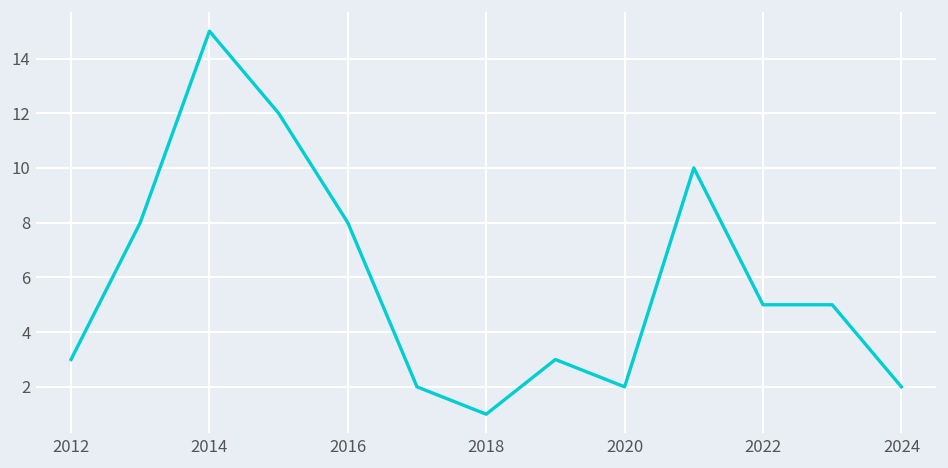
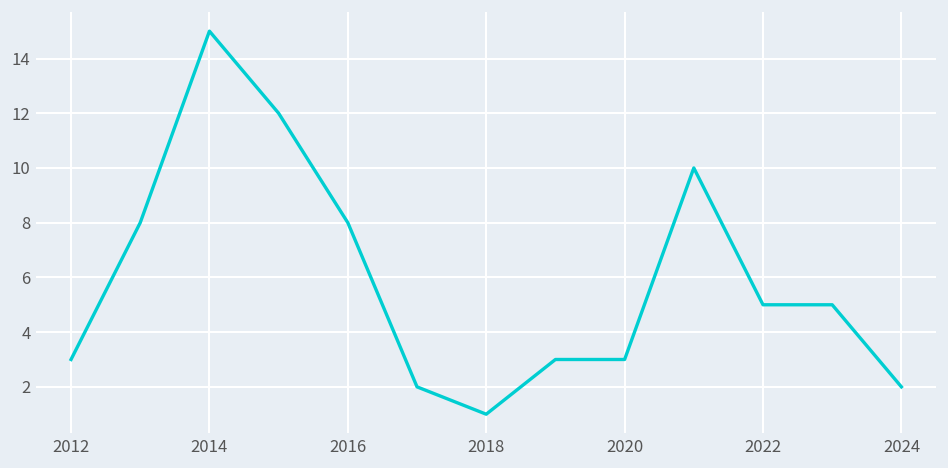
  {
    "2012": 3,
    "2014": 15,
    "2016": 8,
    "2018": 1,
-   "2020": 2,
+   "2020": 3,
    "2022": 5,
    "2024": 2
  }
